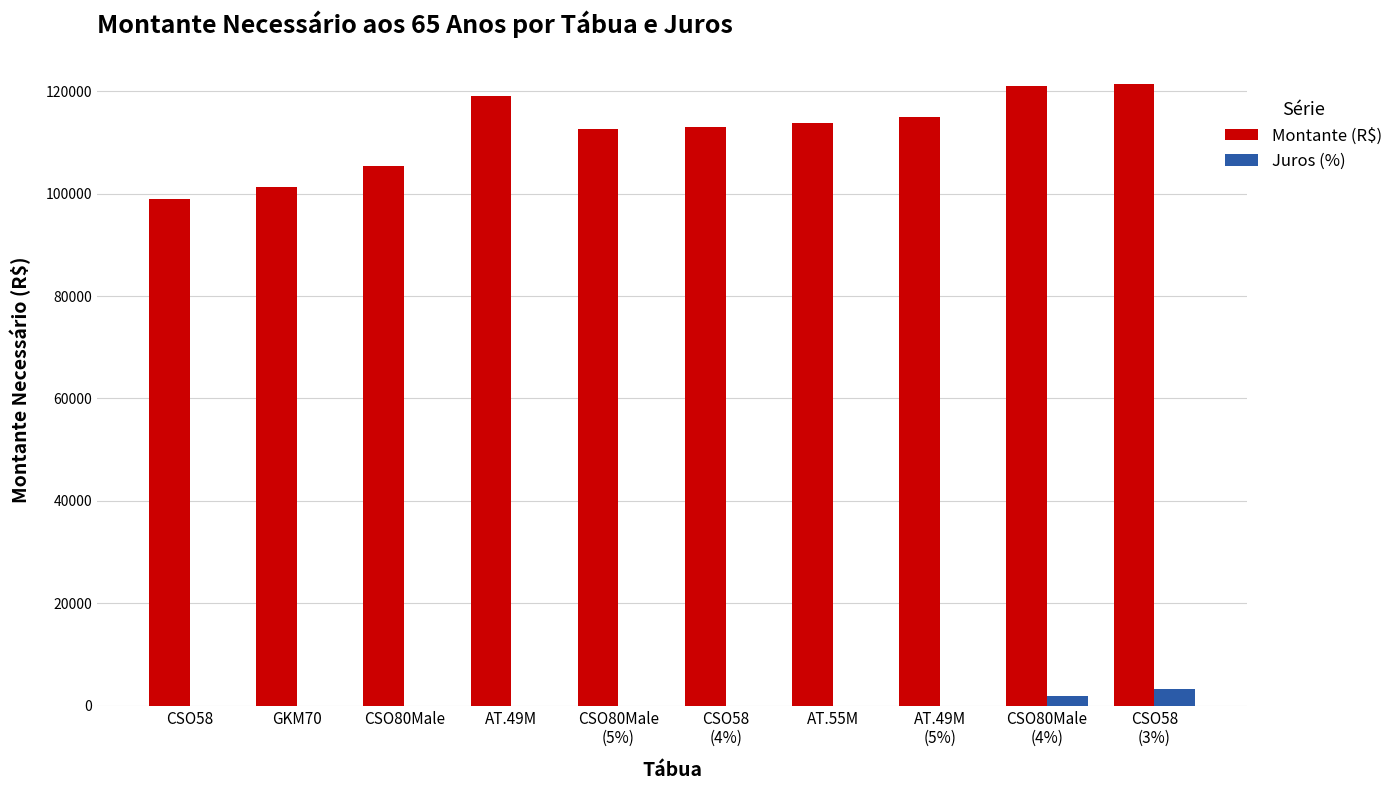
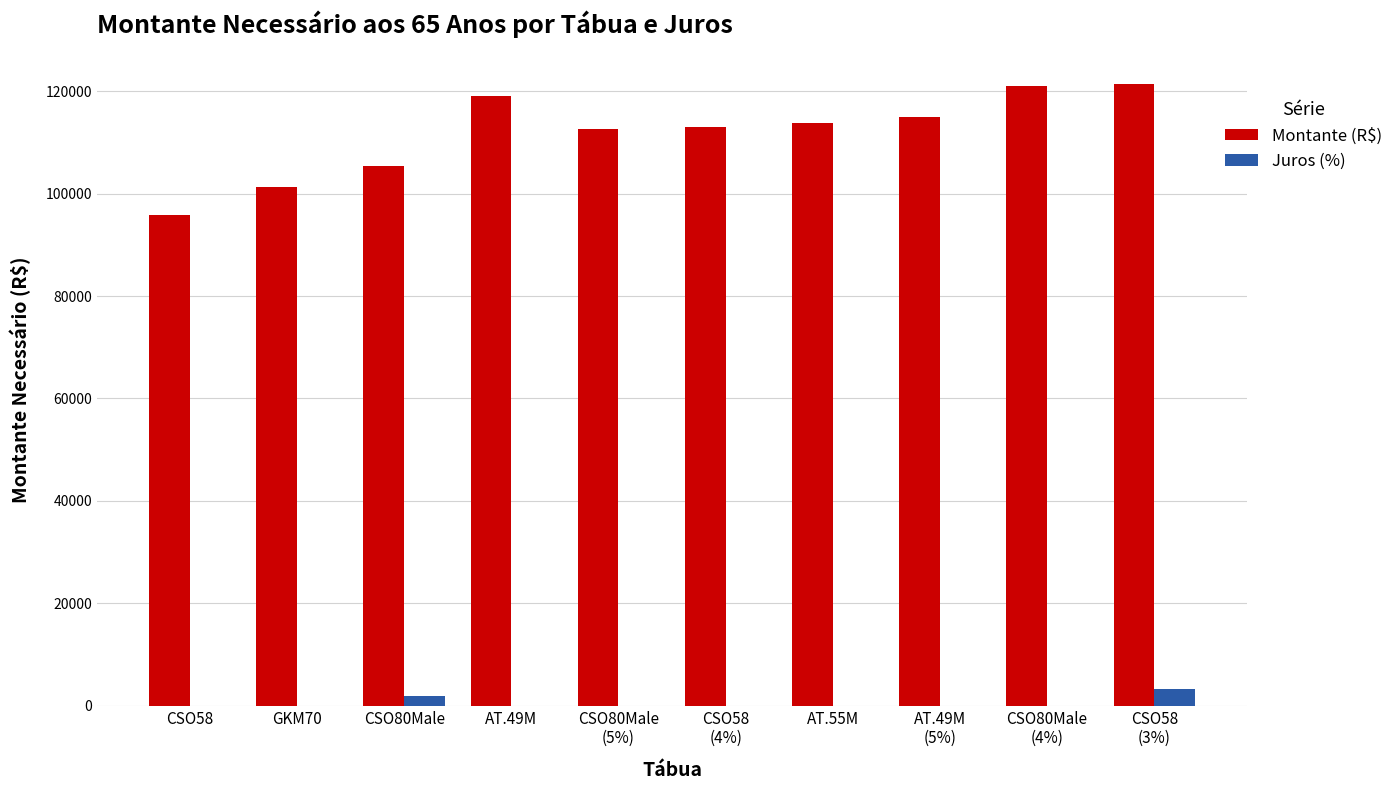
  {
    "Montante (R$)": {
-     "CSO58": 99000,
+     "CSO58": 96000,
      "GKM70": 101000,
      "CSO80Male": 105000,
      "AT.49M": 119000,
      "CSO80Male (5%)": 113000,
      "CSO58 (4%)": 113000,
      "AT.55M": 114000,
      "AT.49M (5%)": 115000,
      "CSO80Male (4%)": 121000,
      "CSO58 (3%)": 121000
    },
    "Juros (%)": {
-     "CSO80Male": 0,
-     "CSO80Male (4%)": 2000,
+     "CSO80Male": 2000,
+     "CSO80Male (4%)": 0,
      "CSO58 (3%)": 3000
    }
  }
